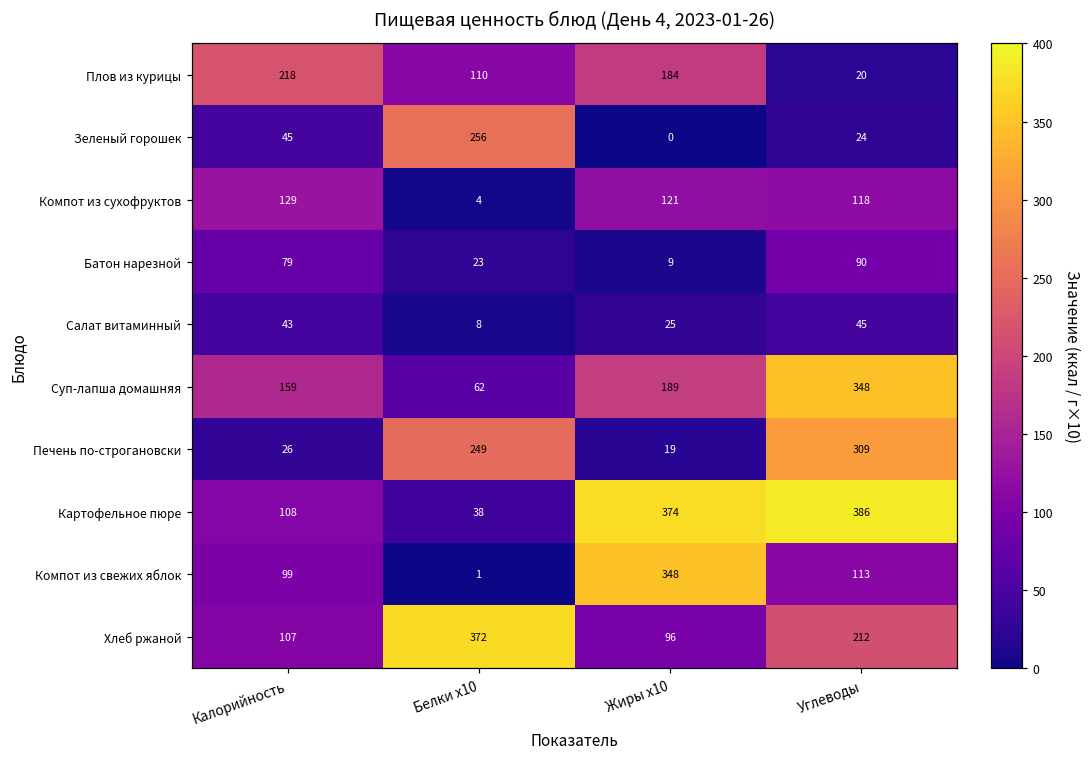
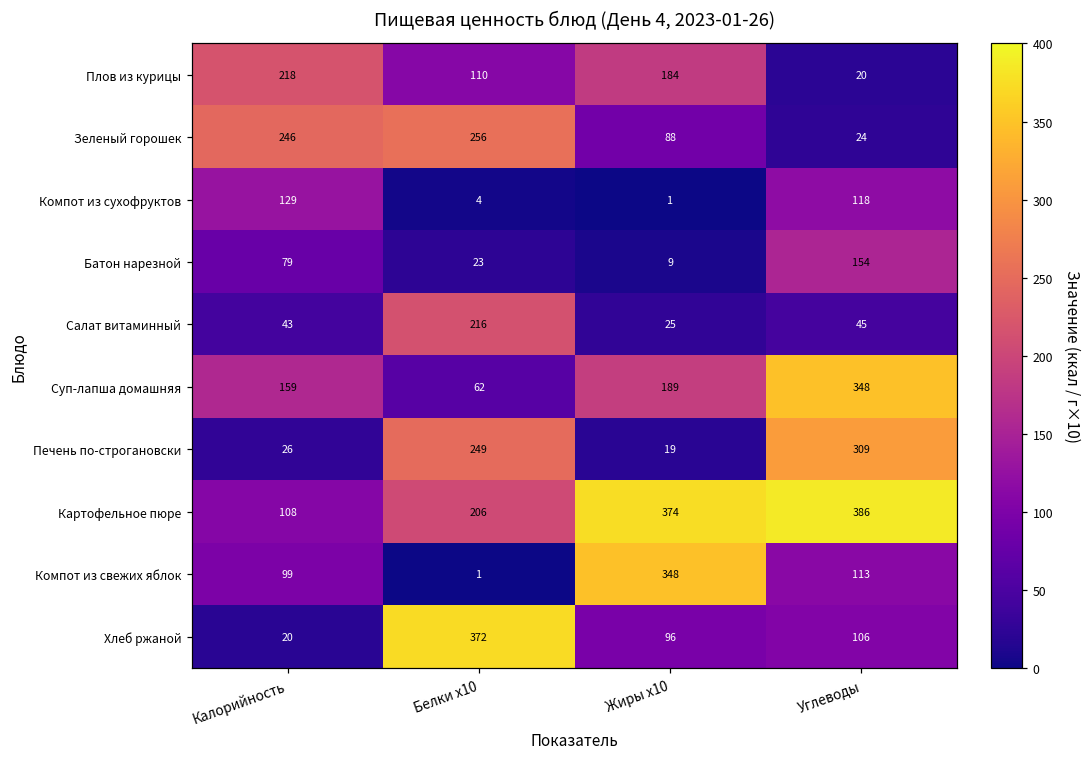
  {
    "Плов из курицы": {
      "Калорийность": 218,
      "Белки x10": 110,
      "Жиры x10": 184,
      "Углеводы": 20
    },
    "Зеленый горошек": {
-     "Калорийность": 45,
+     "Калорийность": 246,
      "Белки x10": 256,
-     "Жиры x10": 0,
+     "Жиры x10": 88,
      "Углеводы": 24
    },
    "Компот из сухофруктов": {
      "Калорийность": 129,
      "Белки x10": 4,
-     "Жиры x10": 121,
+     "Жиры x10": 1,
      "Углеводы": 118
    },
    "Батон нарезной": {
      "Калорийность": 79,
      "Белки x10": 23,
      "Жиры x10": 9,
-     "Углеводы": 90
+     "Углеводы": 154
    },
    "Салат витаминный": {
      "Калорийность": 43,
-     "Белки x10": 8,
+     "Белки x10": 216,
      "Жиры x10": 25,
      "Углеводы": 45
    },
    "Суп-лапша домашняя": {
      "Калорийность": 159,
      "Белки x10": 62,
      "Жиры x10": 189,
      "Углеводы": 348
    },
    "Печень по-строгановски": {
      "Калорийность": 26,
      "Белки x10": 249,
      "Жиры x10": 19,
      "Углеводы": 309
    },
    "Картофельное пюре": {
      "Калорийность": 108,
-     "Белки x10": 38,
+     "Белки x10": 206,
      "Жиры x10": 374,
      "Углеводы": 386
    },
    "Компот из свежих яблок": {
      "Калорийность": 99,
      "Белки x10": 1,
      "Жиры x10": 348,
      "Углеводы": 113
    },
    "Хлеб ржаной": {
-     "Калорийность": 107,
+     "Калорийность": 20,
      "Белки x10": 372,
      "Жиры x10": 96,
-     "Углеводы": 212
+     "Углеводы": 106
    }
  }
